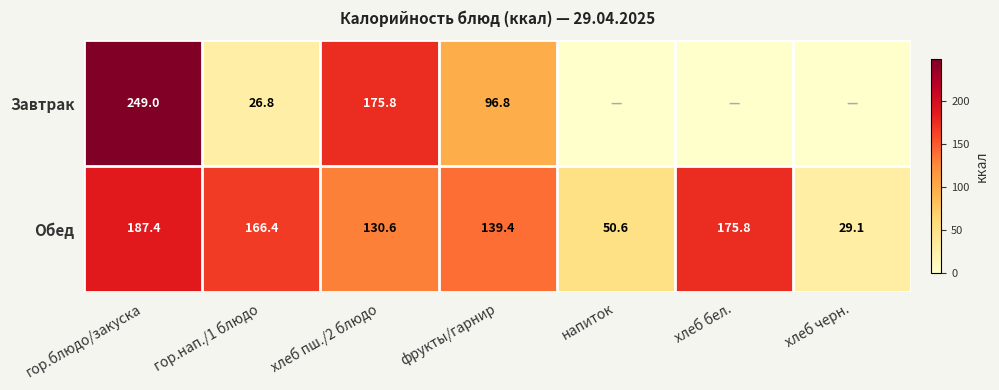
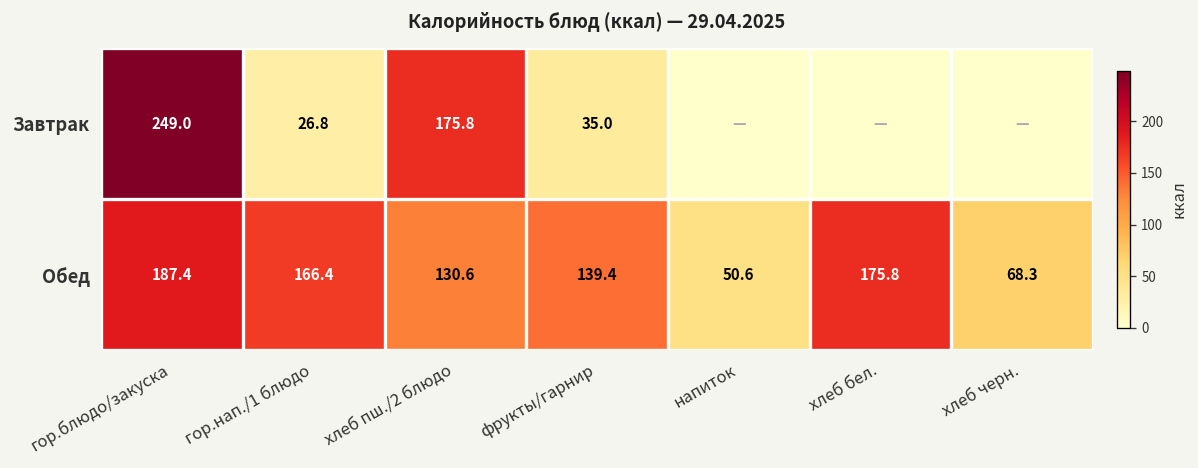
  {
    "Завтрак": {
      "гор.блюдо/закуска": 249.0,
      "гор.нап./1 блюдо": 26.8,
      "хлеб пш./2 блюдо": 175.8,
-     "фрукты/гарнир": 96.8
+     "фрукты/гарнир": 35.0
    },
    "Обед": {
      "гор.блюдо/закуска": 187.4,
      "гор.нап./1 блюдо": 166.4,
      "хлеб пш./2 блюдо": 130.6,
      "фрукты/гарнир": 139.4,
      "напиток": 50.6,
      "хлеб бел.": 175.8,
-     "хлеб черн.": 29.1
+     "хлеб черн.": 68.3
    }
  }
